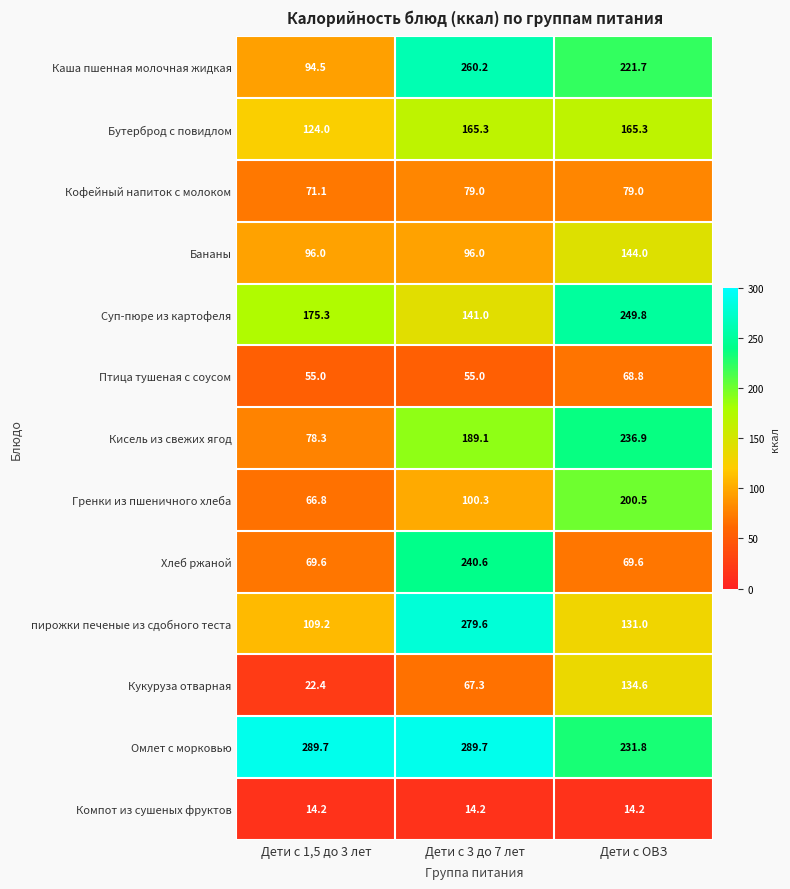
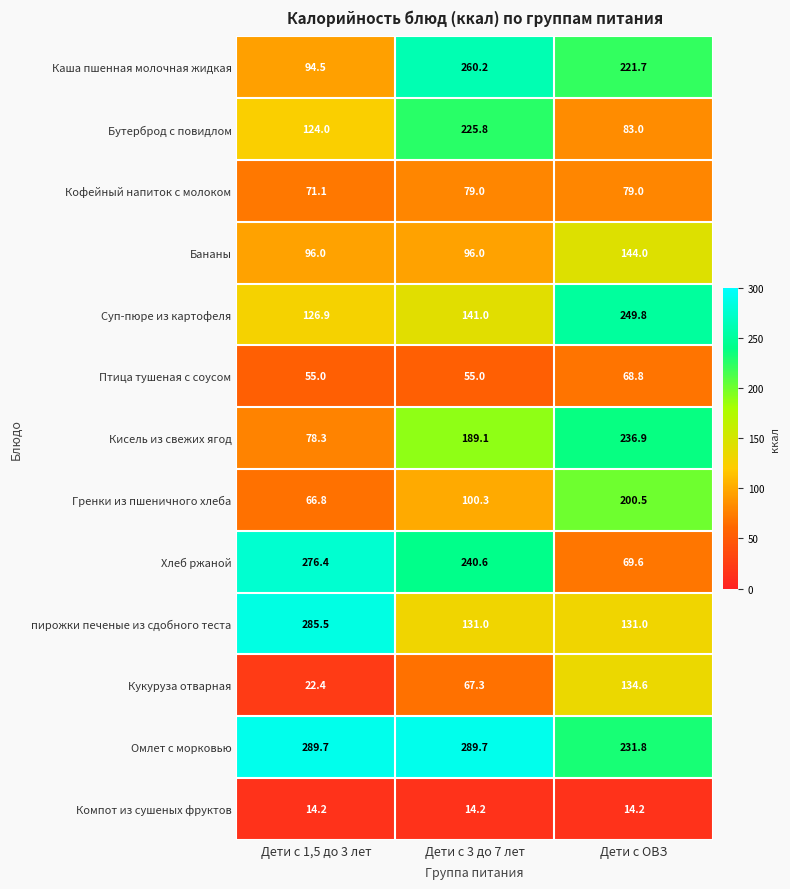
  {
    "Каша пшенная молочная жидкая": {
      "Дети с 1,5 до 3 лет": 94.5,
      "Дети с 3 до 7 лет": 260.2,
      "Дети с ОВЗ": 221.7
    },
    "Бутерброд с повидлом": {
      "Дети с 1,5 до 3 лет": 124.0,
-     "Дети с 3 до 7 лет": 165.3,
-     "Дети с ОВЗ": 165.3
+     "Дети с 3 до 7 лет": 225.8,
+     "Дети с ОВЗ": 83.0
    },
    "Кофейный напиток с молоком": {
      "Дети с 1,5 до 3 лет": 71.1,
      "Дети с 3 до 7 лет": 79.0,
      "Дети с ОВЗ": 79.0
    },
    "Бананы": {
      "Дети с 1,5 до 3 лет": 96.0,
      "Дети с 3 до 7 лет": 96.0,
      "Дети с ОВЗ": 144.0
    },
    "Суп-пюре из картофеля": {
-     "Дети с 1,5 до 3 лет": 175.3,
+     "Дети с 1,5 до 3 лет": 126.9,
      "Дети с 3 до 7 лет": 141.0,
      "Дети с ОВЗ": 249.8
    },
    "Птица тушеная с соусом": {
      "Дети с 1,5 до 3 лет": 55.0,
      "Дети с 3 до 7 лет": 55.0,
      "Дети с ОВЗ": 68.8
    },
    "Кисель из свежих ягод": {
      "Дети с 1,5 до 3 лет": 78.3,
      "Дети с 3 до 7 лет": 189.1,
      "Дети с ОВЗ": 236.9
    },
    "Гренки из пшеничного хлеба": {
      "Дети с 1,5 до 3 лет": 66.8,
      "Дети с 3 до 7 лет": 100.3,
      "Дети с ОВЗ": 200.5
    },
    "Хлеб ржаной": {
-     "Дети с 1,5 до 3 лет": 69.6,
+     "Дети с 1,5 до 3 лет": 276.4,
      "Дети с 3 до 7 лет": 240.6,
      "Дети с ОВЗ": 69.6
    },
    "пирожки печеные из сдобного теста": {
-     "Дети с 1,5 до 3 лет": 109.2,
-     "Дети с 3 до 7 лет": 279.6,
+     "Дети с 1,5 до 3 лет": 285.5,
+     "Дети с 3 до 7 лет": 131.0,
      "Дети с ОВЗ": 131.0
    },
    "Кукуруза отварная": {
      "Дети с 1,5 до 3 лет": 22.4,
      "Дети с 3 до 7 лет": 67.3,
      "Дети с ОВЗ": 134.6
    },
    "Омлет с морковью": {
      "Дети с 1,5 до 3 лет": 289.7,
      "Дети с 3 до 7 лет": 289.7,
      "Дети с ОВЗ": 231.8
    },
    "Компот из сушеных фруктов": {
      "Дети с 1,5 до 3 лет": 14.2,
      "Дети с 3 до 7 лет": 14.2,
      "Дети с ОВЗ": 14.2
    }
  }
